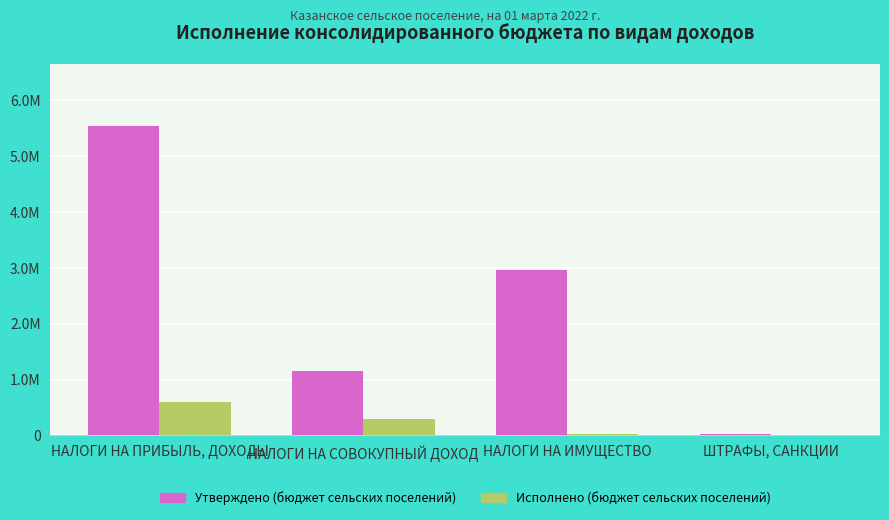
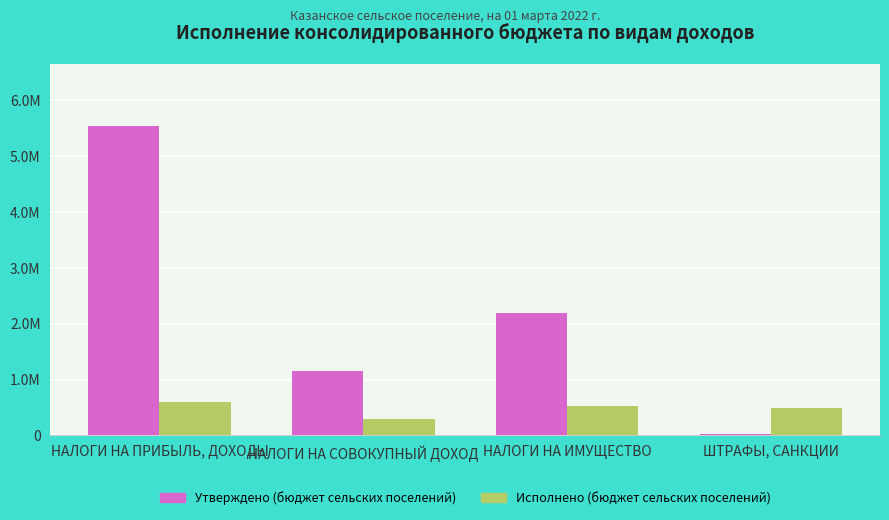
  {
    "Утверждено (бюджет сельских поселений)": {
      "НАЛОГИ НА ПРИБЫЛЬ, ДОХОДЫ": 5500000,
      "НАЛОГИ НА СОВОКУПНЫЙ ДОХОД": 1100000,
-     "НАЛОГИ НА ИМУЩЕСТВО": 3000000
+     "НАЛОГИ НА ИМУЩЕСТВО": 2200000
    },
    "Исполнено (бюджет сельских поселений)": {
      "НАЛОГИ НА ПРИБЫЛЬ, ДОХОДЫ": 600000,
      "НАЛОГИ НА СОВОКУПНЫЙ ДОХОД": 300000,
-     "НАЛОГИ НА ИМУЩЕСТВО": 0,
-     "ШТРАФЫ, САНКЦИИ": 0
+     "НАЛОГИ НА ИМУЩЕСТВО": 500000,
+     "ШТРАФЫ, САНКЦИИ": 500000
    }
  }
